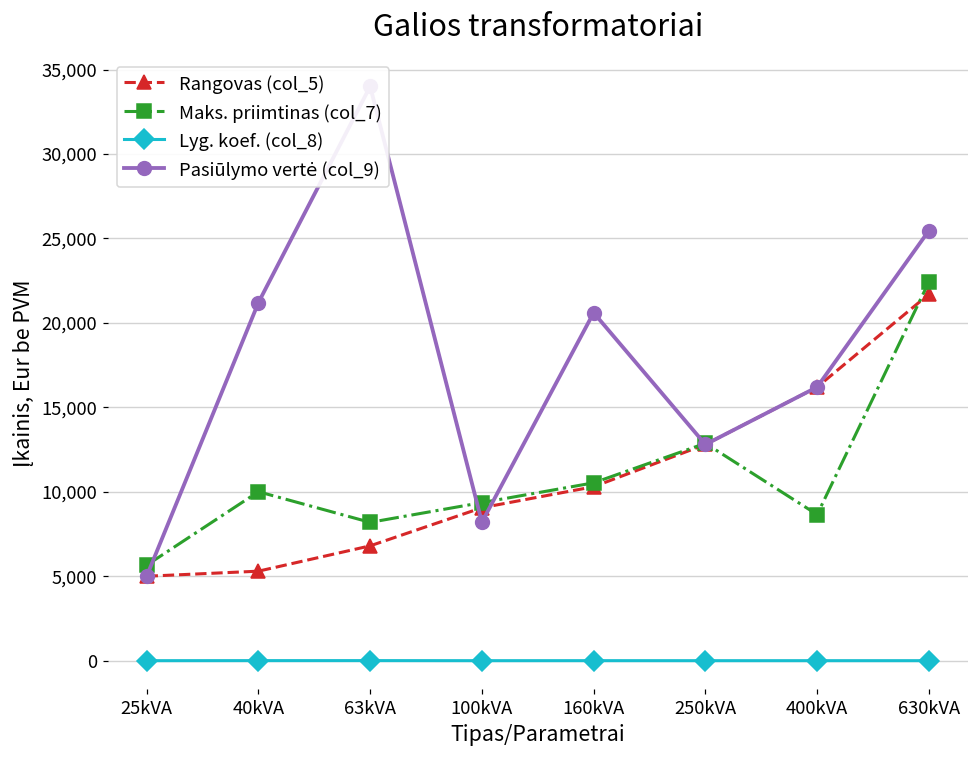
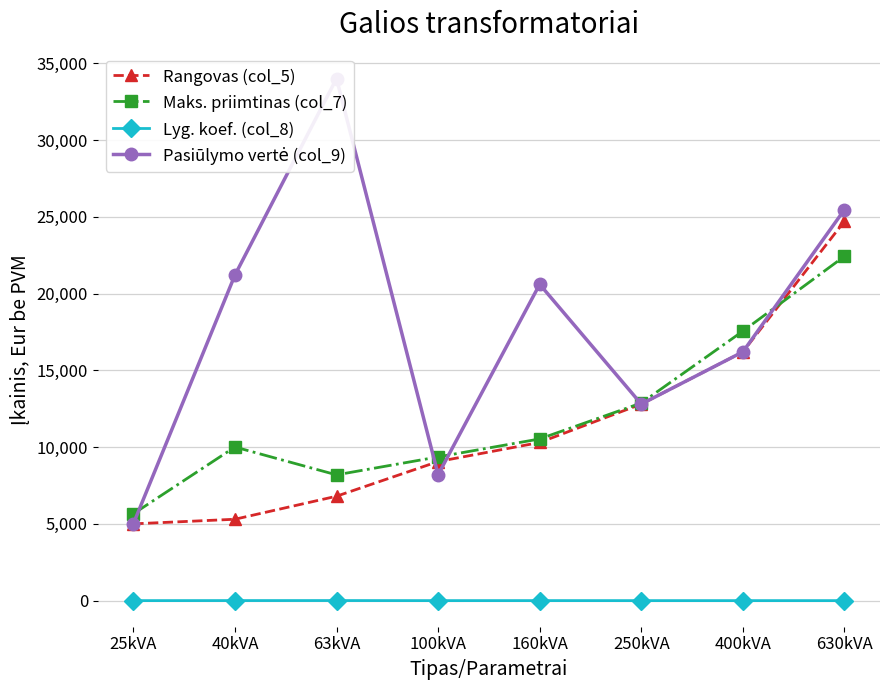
  {
    "Rangovas (col_5)": {
      "40kVA": "5,300",
      "63kVA": "6,800",
      "100kVA": "9,100",
      "160kVA": "10,300",
-     "630kVA": "21,700"
+     "630kVA": "24,700"
    },
    "Maks. priimtinas (col_7)": {
      "25kVA": "5,700",
      "40kVA": "10,000",
      "63kVA": "8,200",
      "100kVA": "9,400",
      "160kVA": "10,500",
-     "400kVA": "8,700",
+     "400kVA": "17,600",
      "630kVA": "22,400"
    },
    "Lyg. koef. (col_8)": {
      "25kVA": "0",
      "40kVA": "0",
      "63kVA": "0",
      "100kVA": "0",
      "160kVA": "0",
      "250kVA": "0",
      "400kVA": "0",
      "630kVA": "0"
    },
    "Pasiūlymo vertė (col_9)": {
      "40kVA": "21,200",
      "100kVA": "8,200",
      "160kVA": "20,600",
      "630kVA": "25,500"
    }
  }
